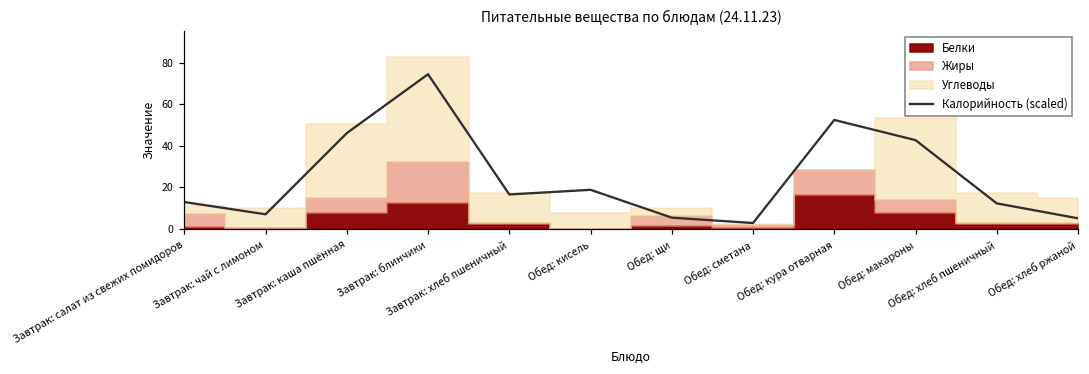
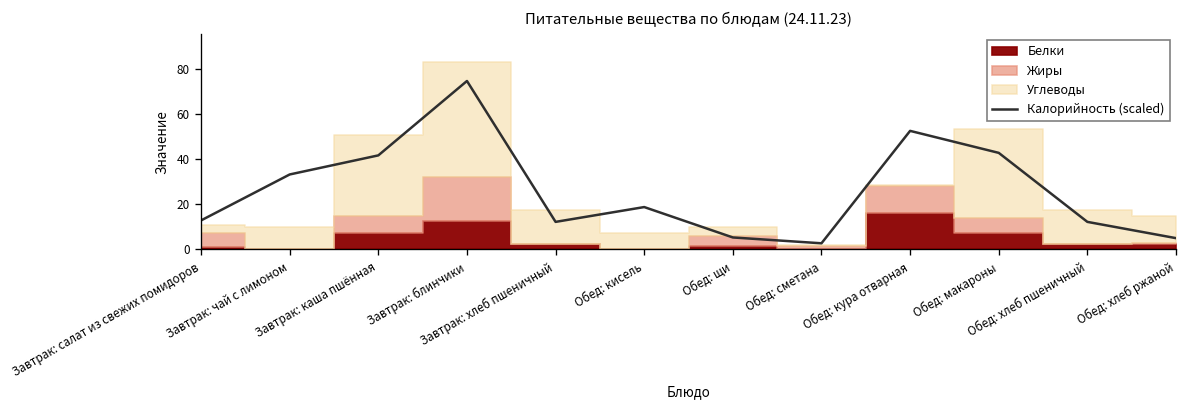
  {
    "Калорийность (scaled)": {
      "Завтрак: салат из свежих помидоров": 13,
-     "Завтрак: чай с лимоном": 7,
-     "Завтрак: каша пшённая": 46,
+     "Завтрак: чай с лимоном": 33,
+     "Завтрак: каша пшённая": 42,
      "Завтрак: блинчики": 75,
-     "Завтрак: хлеб пшеничный": 17,
+     "Завтрак: хлеб пшеничный": 12,
      "Обед: кисель": 19,
      "Обед: щи": 5,
      "Обед: сметана": 3,
      "Обед: кура отварная": 52,
      "Обед: макароны": 43,
      "Обед: хлеб пшеничный": 12,
      "Обед: хлеб ржаной": 5
    }
  }
